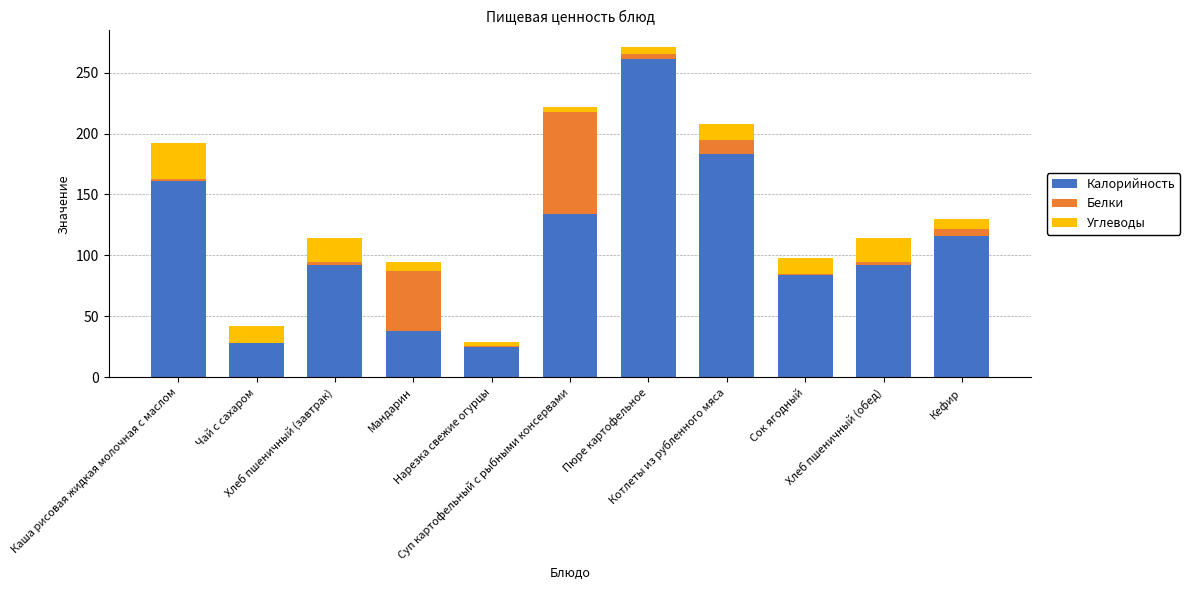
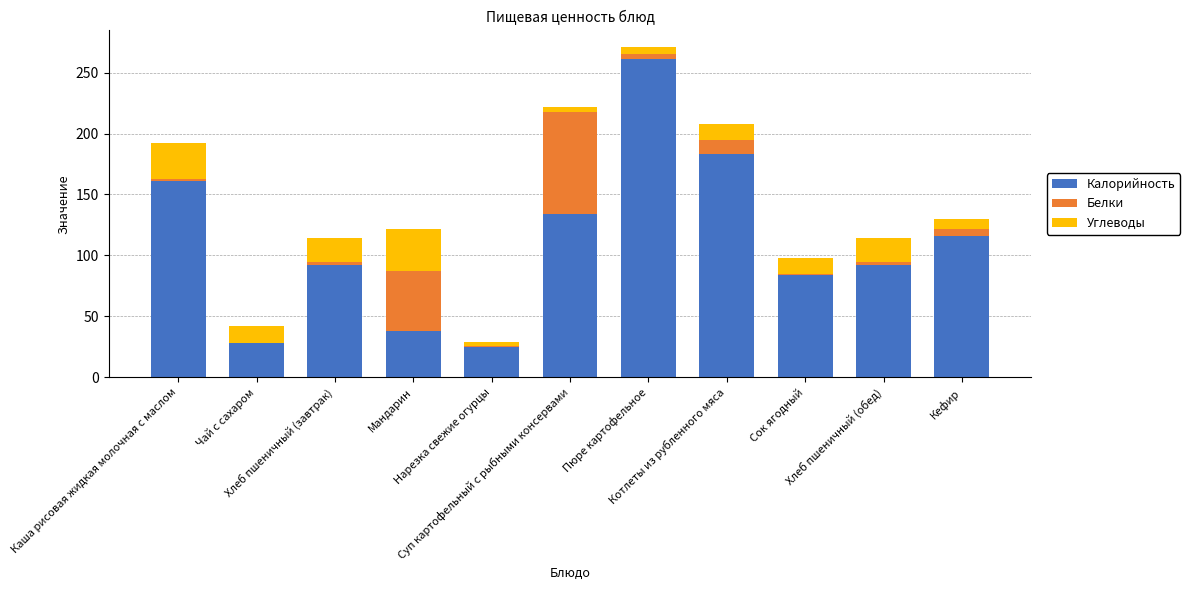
  {
    "Калорийность": {
      "Каша рисовая жидкая молочная с маслом": 161,
      "Чай с сахаром": 28,
      "Хлеб пшеничный (завтрак)": 92,
      "Мандарин": 38,
      "Нарезка свежие огурцы": 25,
      "Суп картофельный с рыбными консервами": 134,
      "Пюре картофельное": 261,
      "Котлеты из рубленного мяса": 183,
      "Сок ягодный": 84,
      "Хлеб пшеничный (обед)": 92,
      "Кефир": 116
    },
    "Белки": {
      "Хлеб пшеничный (завтрак)": 3,
      "Мандарин": 49,
      "Суп картофельный с рыбными консервами": 84,
      "Пюре картофельное": 4,
      "Котлеты из рубленного мяса": 12,
      "Хлеб пшеничный (обед)": 3,
      "Кефир": 6
    },
    "Углеводы": {
      "Каша рисовая жидкая молочная с маслом": 29,
      "Чай с сахаром": 14,
      "Хлеб пшеничный (завтрак)": 19,
-     "Мандарин": 8,
+     "Мандарин": 34,
      "Нарезка свежие огурцы": 3,
      "Суп картофельный с рыбными консервами": 4,
      "Пюре картофельное": 6,
      "Котлеты из рубленного мяса": 13,
      "Сок ягодный": 13,
      "Хлеб пшеничный (обед)": 19,
      "Кефир": 8
    }
  }
